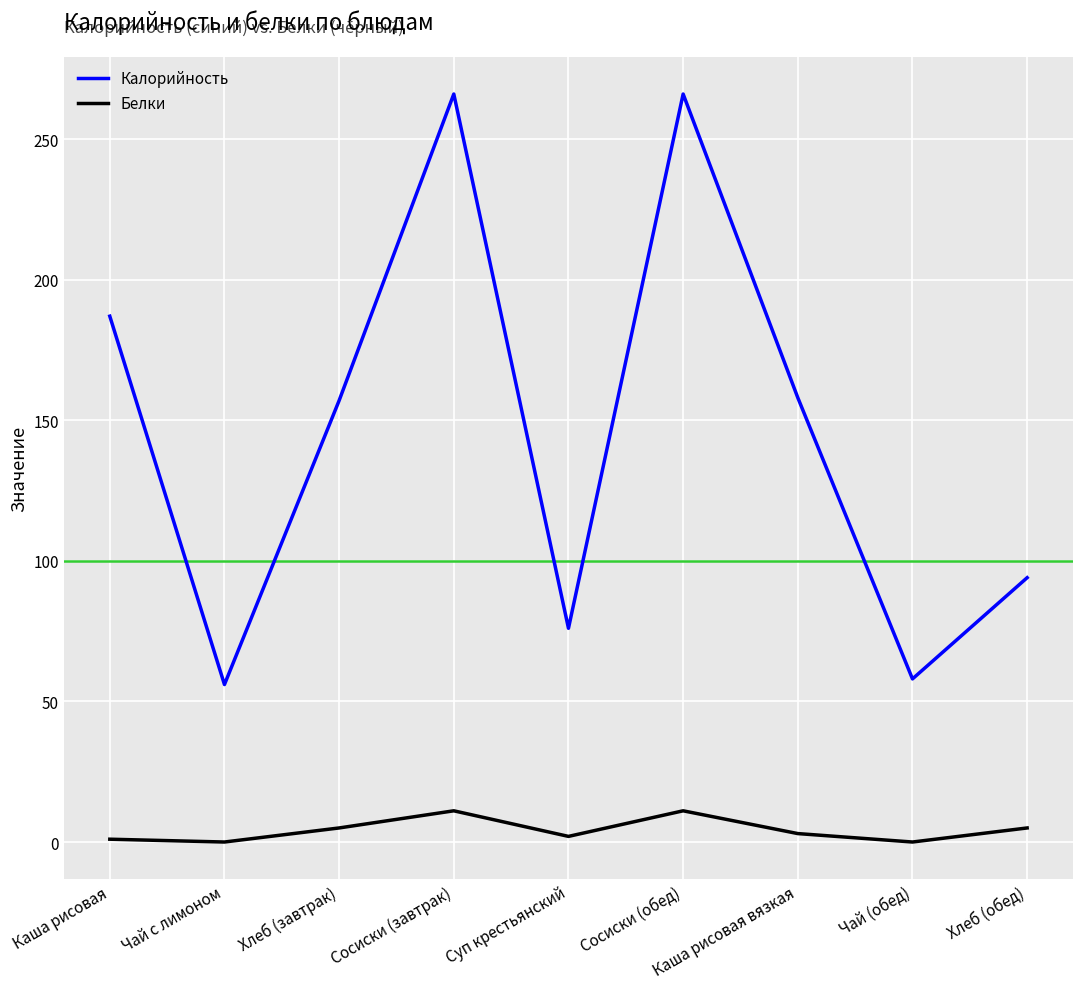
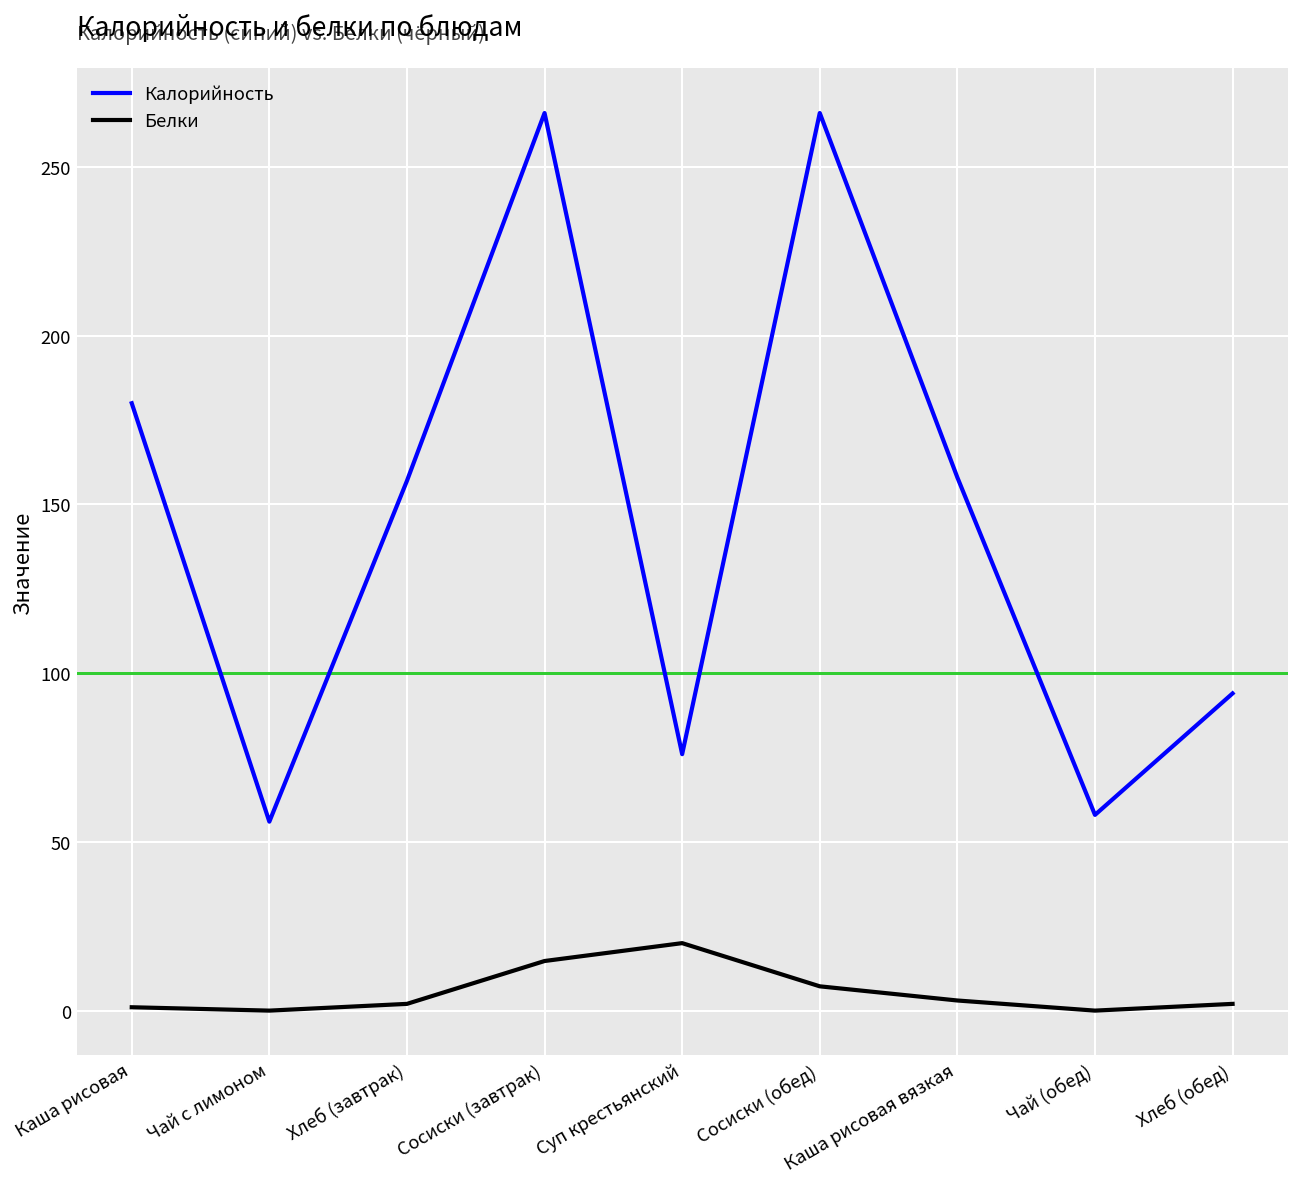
  {
    "Калорийность": {
-     "Каша рисовая": 187,
+     "Каша рисовая": 180,
      "Чай с лимоном": 56,
      "Хлеб (завтрак)": 157,
      "Сосиски (завтрак)": 266,
      "Суп крестьянский": 76,
      "Сосиски (обед)": 266,
      "Каша рисовая вязкая": 158,
      "Чай (обед)": 58,
      "Хлеб (обед)": 94
    },
    "Белки": {
      "Каша рисовая": 1,
      "Чай с лимоном": 0,
-     "Хлеб (завтрак)": 5,
-     "Сосиски (завтрак)": 11,
-     "Суп крестьянский": 2,
-     "Сосиски (обед)": 11,
+     "Хлеб (завтрак)": 2,
+     "Сосиски (завтрак)": 15,
+     "Суп крестьянский": 20,
+     "Сосиски (обед)": 7,
      "Каша рисовая вязкая": 3,
      "Чай (обед)": 0,
-     "Хлеб (обед)": 5
+     "Хлеб (обед)": 2
    }
  }
